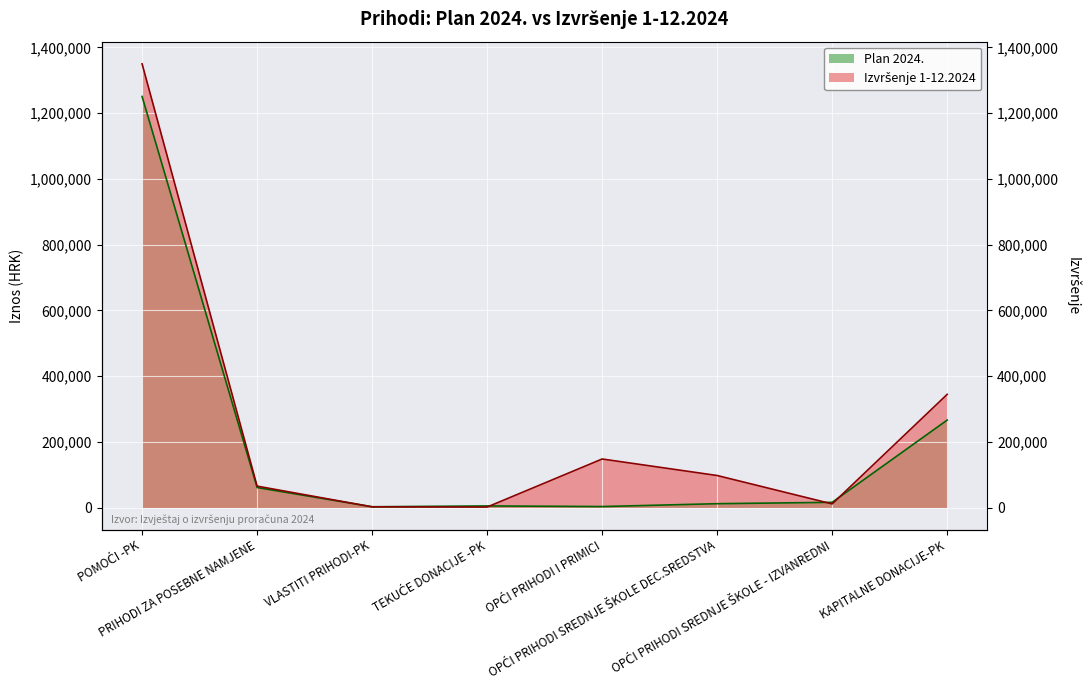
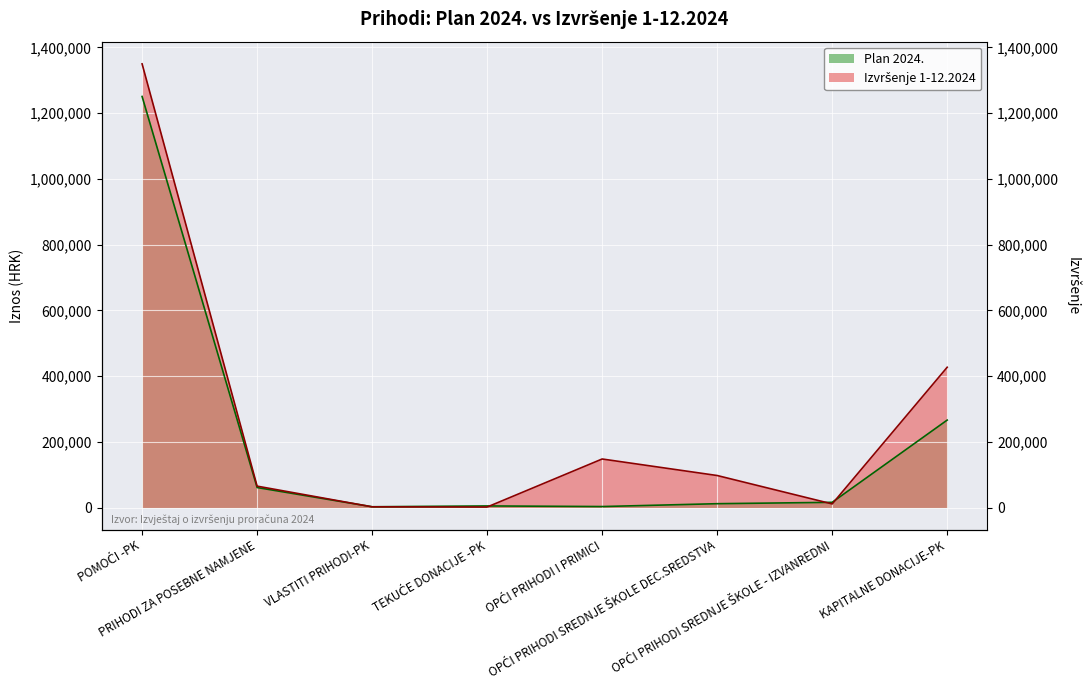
  {
    "Plan 2024.": {
      "POMOĆI -PK": "1,250,000",
      "OPĆI PRIHODI I PRIMICI": "0",
      "OPĆI PRIHODI SREDNJE ŠKOLE DEC.SREDSTVA": "10,000",
      "KAPITALNE DONACIJE-PK": "270,000"
    },
    "Izvršenje 1-12.2024": {
      "POMOĆI -PK": "1,350,000",
      "OPĆI PRIHODI I PRIMICI": "150,000",
      "OPĆI PRIHODI SREDNJE ŠKOLE DEC.SREDSTVA": "100,000",
-     "KAPITALNE DONACIJE-PK": "340,000"
+     "KAPITALNE DONACIJE-PK": "430,000"
    }
  }
